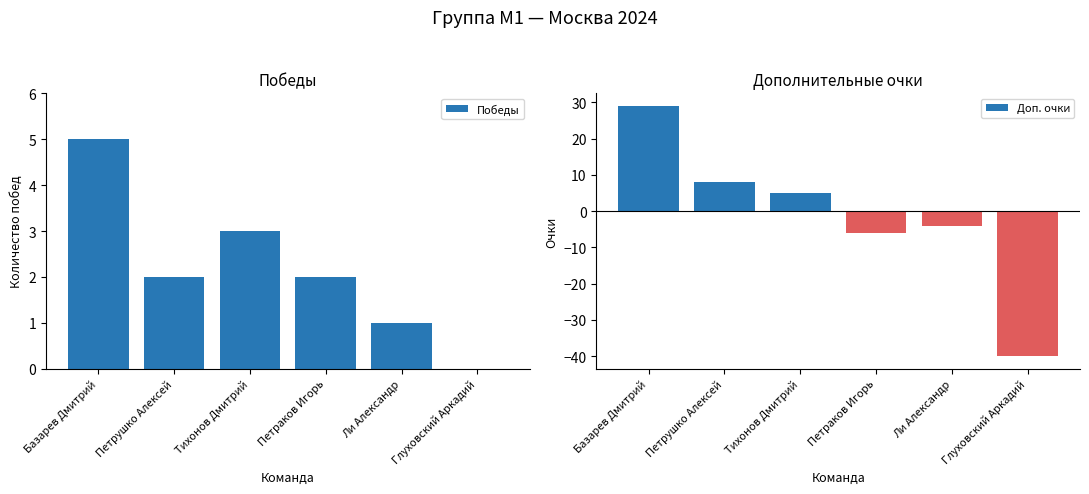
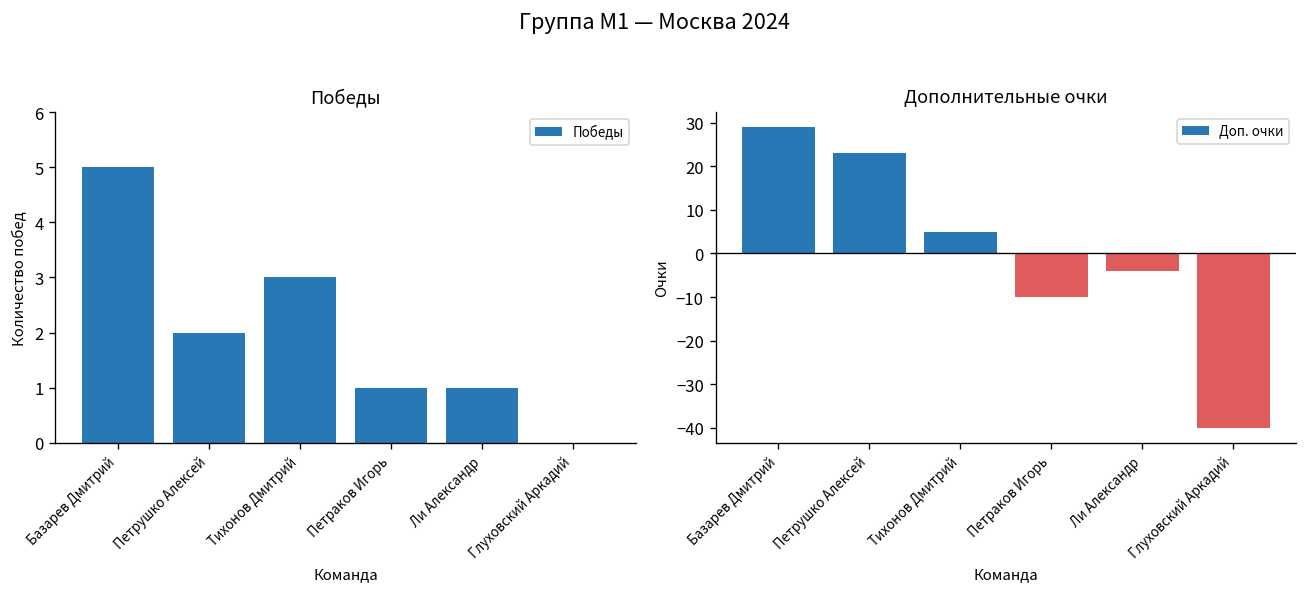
  {
    "Победы": {
      "Базарев Дмитрий": 5,
      "Петрушко Алексей": 2,
      "Тихонов Дмитрий": 3,
-     "Петраков Игорь": 2,
+     "Петраков Игорь": 1,
      "Ли Александр": 1,
      "Глуховский Аркадий": 0
    },
    "Дополнительные очки": {
      "Базарев Дмитрий": 29,
-     "Петрушко Алексей": 8,
+     "Петрушко Алексей": 23,
      "Тихонов Дмитрий": 5,
-     "Петраков Игорь": -6,
+     "Петраков Игорь": -10,
      "Ли Александр": -4,
      "Глуховский Аркадий": -40
    }
  }
